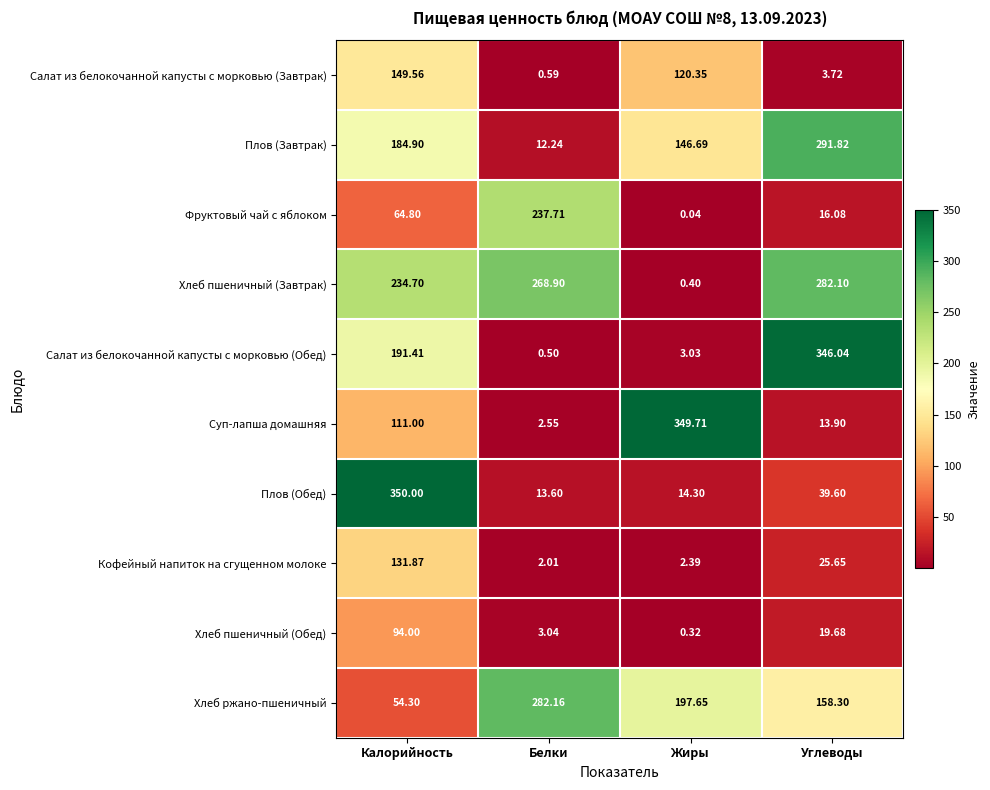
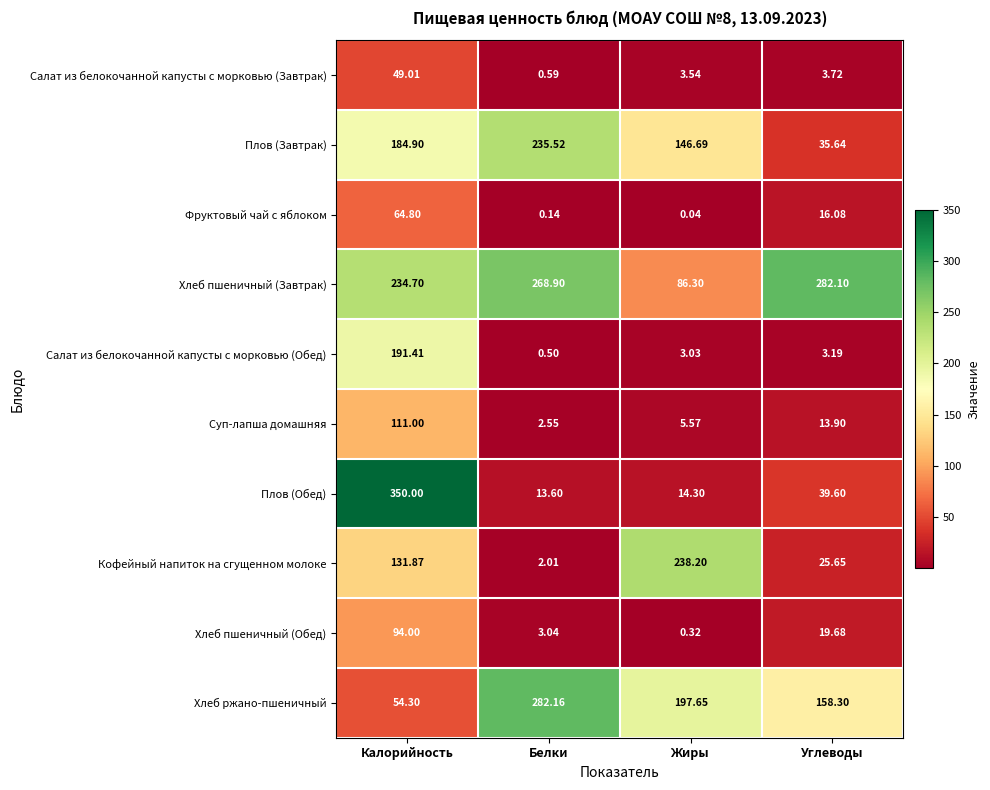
  {
    "Салат из белокочанной капусты с морковью (Завтрак)": {
-     "Калорийность": 149.56,
+     "Калорийность": 49.01,
      "Белки": 0.59,
-     "Жиры": 120.35,
+     "Жиры": 3.54,
      "Углеводы": 3.72
    },
    "Плов (Завтрак)": {
      "Калорийность": 184.90,
-     "Белки": 12.24,
+     "Белки": 235.52,
      "Жиры": 146.69,
-     "Углеводы": 291.82
+     "Углеводы": 35.64
    },
    "Фруктовый чай с яблоком": {
      "Калорийность": 64.80,
-     "Белки": 237.71,
+     "Белки": 0.14,
      "Жиры": 0.04,
      "Углеводы": 16.08
    },
    "Хлеб пшеничный (Завтрак)": {
      "Калорийность": 234.70,
      "Белки": 268.90,
-     "Жиры": 0.40,
+     "Жиры": 86.30,
      "Углеводы": 282.10
    },
    "Салат из белокочанной капусты с морковью (Обед)": {
      "Калорийность": 191.41,
      "Белки": 0.50,
      "Жиры": 3.03,
-     "Углеводы": 346.04
+     "Углеводы": 3.19
    },
    "Суп-лапша домашняя": {
      "Калорийность": 111.00,
      "Белки": 2.55,
-     "Жиры": 349.71,
+     "Жиры": 5.57,
      "Углеводы": 13.90
    },
    "Плов (Обед)": {
      "Калорийность": 350.00,
      "Белки": 13.60,
      "Жиры": 14.30,
      "Углеводы": 39.60
    },
    "Кофейный напиток на сгущенном молоке": {
      "Калорийность": 131.87,
      "Белки": 2.01,
-     "Жиры": 2.39,
+     "Жиры": 238.20,
      "Углеводы": 25.65
    },
    "Хлеб пшеничный (Обед)": {
      "Калорийность": 94.00,
      "Белки": 3.04,
      "Жиры": 0.32,
      "Углеводы": 19.68
    },
    "Хлеб ржано-пшеничный": {
      "Калорийность": 54.30,
      "Белки": 282.16,
      "Жиры": 197.65,
      "Углеводы": 158.30
    }
  }
